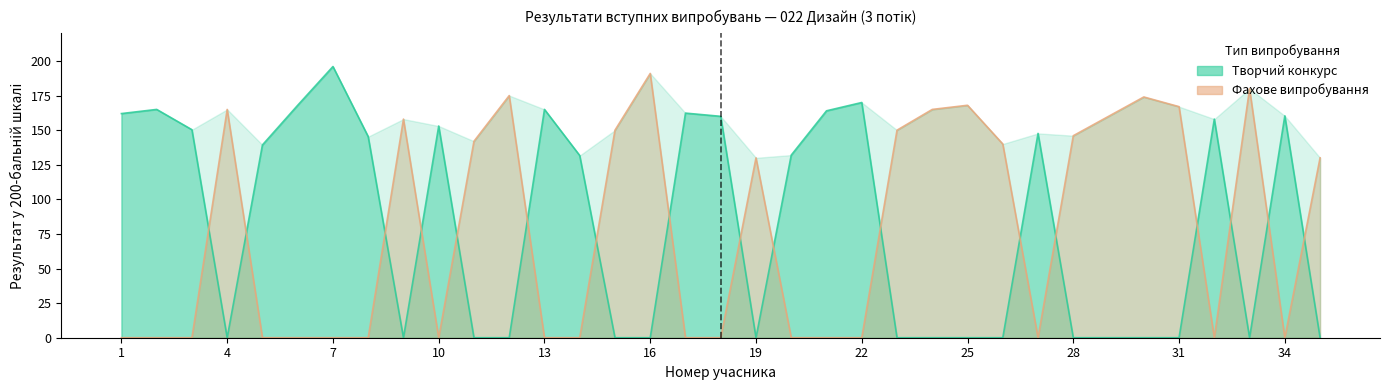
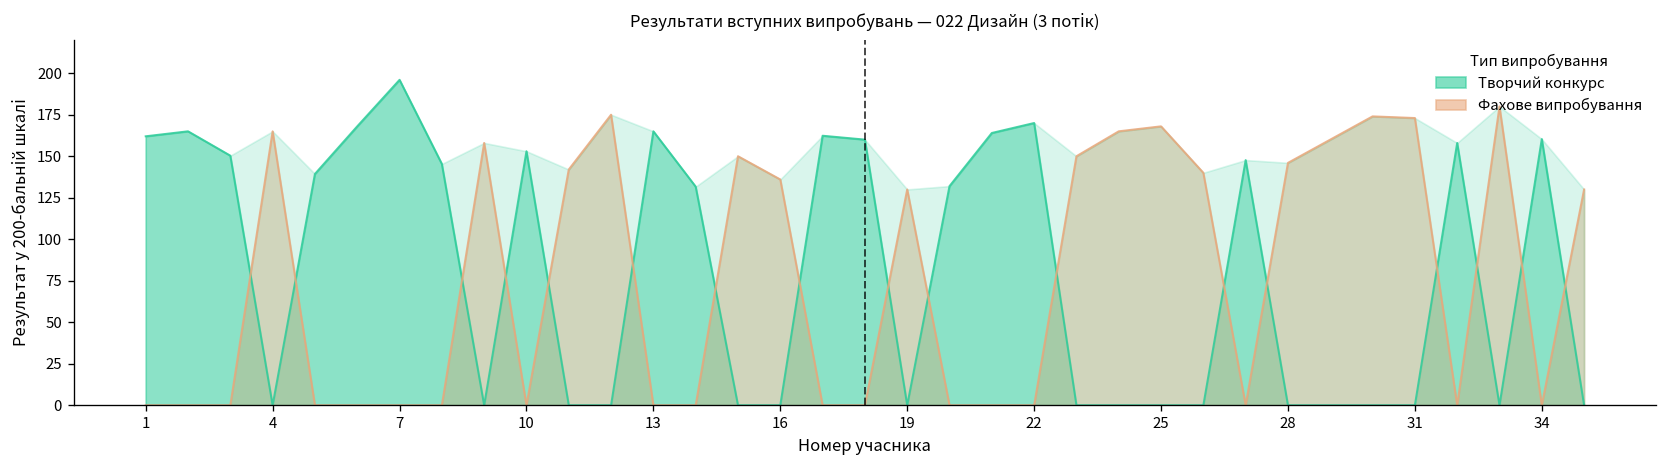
  {
    "Фахове випробування": {
      "1": 0,
      "7": 0,
      "10": 0,
      "13": 0,
-     "16": 191,
+     "16": 136,
      "22": 0,
-     "31": 167,
+     "31": 173,
      "34": 0
    }
  }
